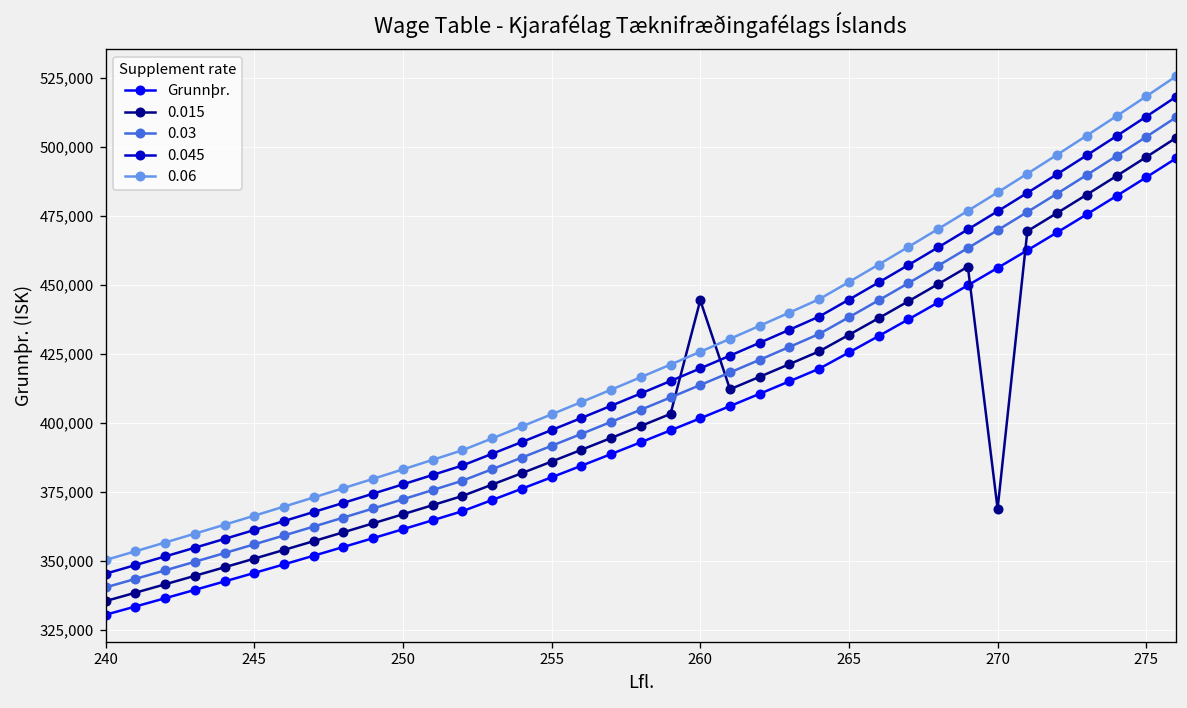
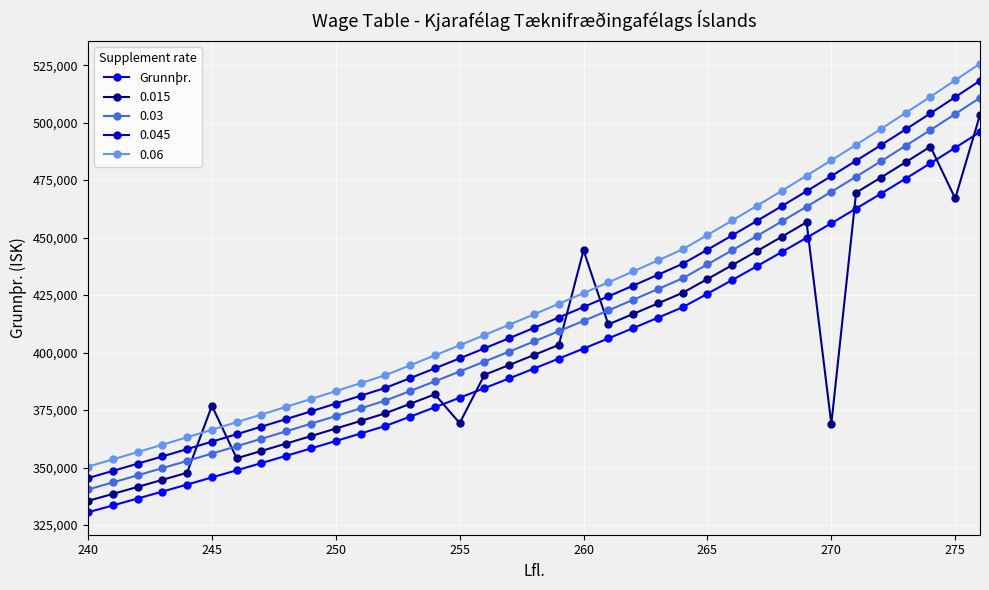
  {
    "0.015": {
      "240": "336,000",
-     "245": "351,000",
+     "245": "377,000",
      "250": "367,000",
-     "255": "386,000",
+     "255": "369,000",
      "260": "445,000",
      "265": "432,000",
      "270": "369,000",
-     "275": "496,000"
+     "275": "467,000"
    }
  }
